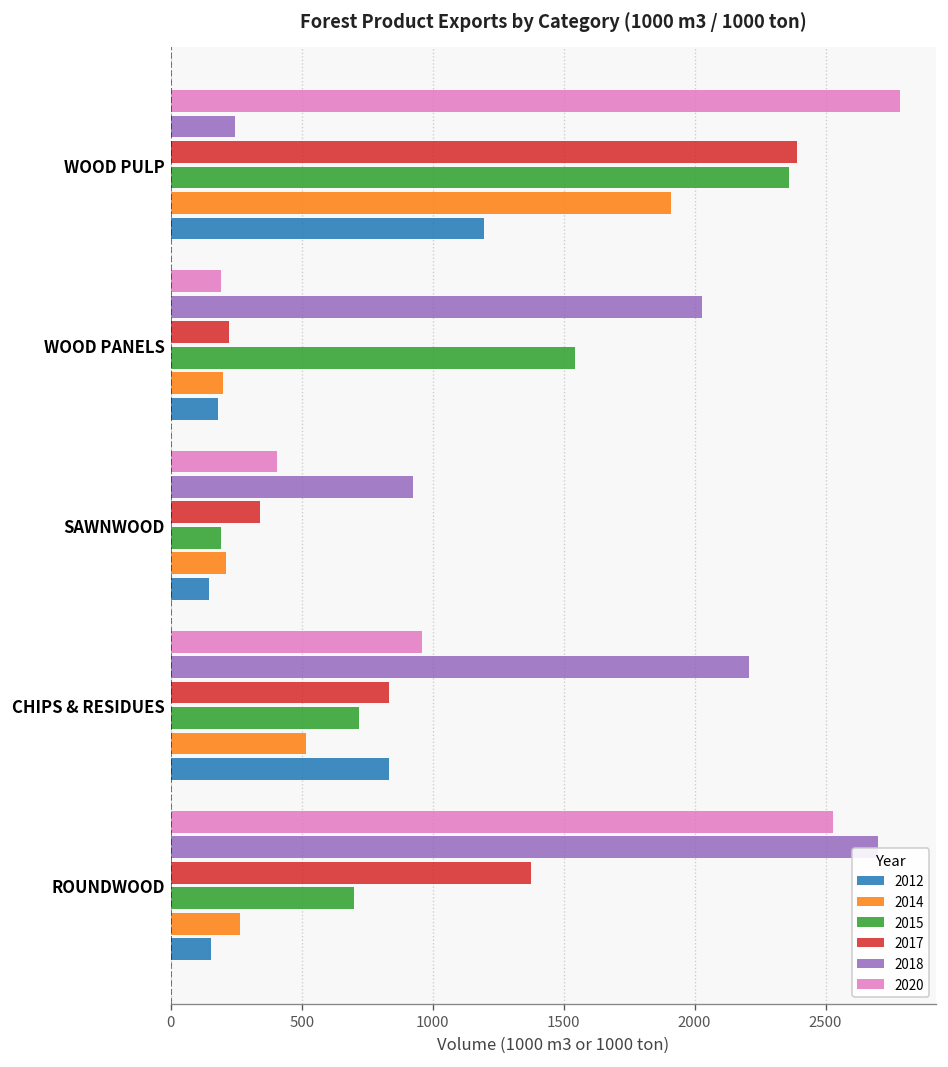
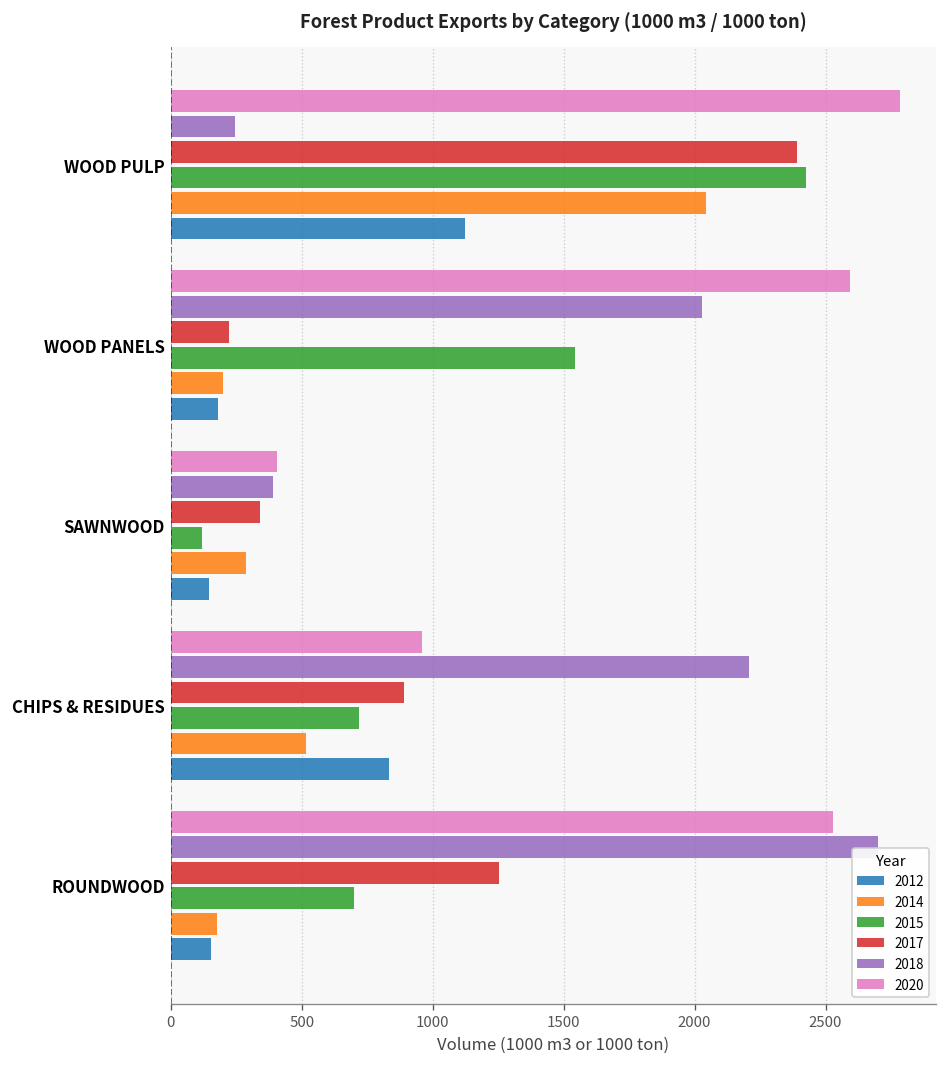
  {
    "2012": {
-     "WOOD PULP": 1200,
+     "WOOD PULP": 1120,
      "WOOD PANELS": 180,
      "SAWNWOOD": 150,
      "CHIPS & RESIDUES": 830,
      "ROUNDWOOD": 150
    },
    "2014": {
-     "WOOD PULP": 1910,
+     "WOOD PULP": 2040,
      "WOOD PANELS": 200,
-     "SAWNWOOD": 210,
+     "SAWNWOOD": 290,
      "CHIPS & RESIDUES": 520,
-     "ROUNDWOOD": 260
+     "ROUNDWOOD": 180
    },
    "2015": {
-     "WOOD PULP": 2360,
+     "WOOD PULP": 2430,
      "WOOD PANELS": 1540,
-     "SAWNWOOD": 190,
+     "SAWNWOOD": 120,
      "CHIPS & RESIDUES": 720,
      "ROUNDWOOD": 700
    },
    "2017": {
      "WOOD PULP": 2390,
      "WOOD PANELS": 220,
      "SAWNWOOD": 340,
-     "CHIPS & RESIDUES": 830,
-     "ROUNDWOOD": 1380
+     "CHIPS & RESIDUES": 890,
+     "ROUNDWOOD": 1250
    },
    "2018": {
      "WOOD PULP": 250,
      "WOOD PANELS": 2030,
-     "SAWNWOOD": 930,
+     "SAWNWOOD": 390,
      "CHIPS & RESIDUES": 2210,
      "ROUNDWOOD": 2700
    },
    "2020": {
      "WOOD PULP": 2780,
-     "WOOD PANELS": 190,
+     "WOOD PANELS": 2600,
      "SAWNWOOD": 400,
      "CHIPS & RESIDUES": 960,
      "ROUNDWOOD": 2530
    }
  }
